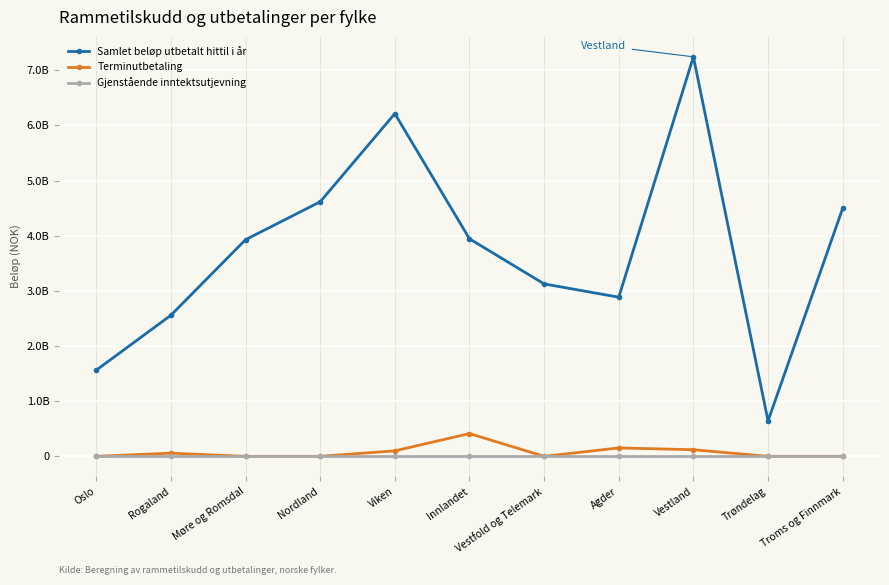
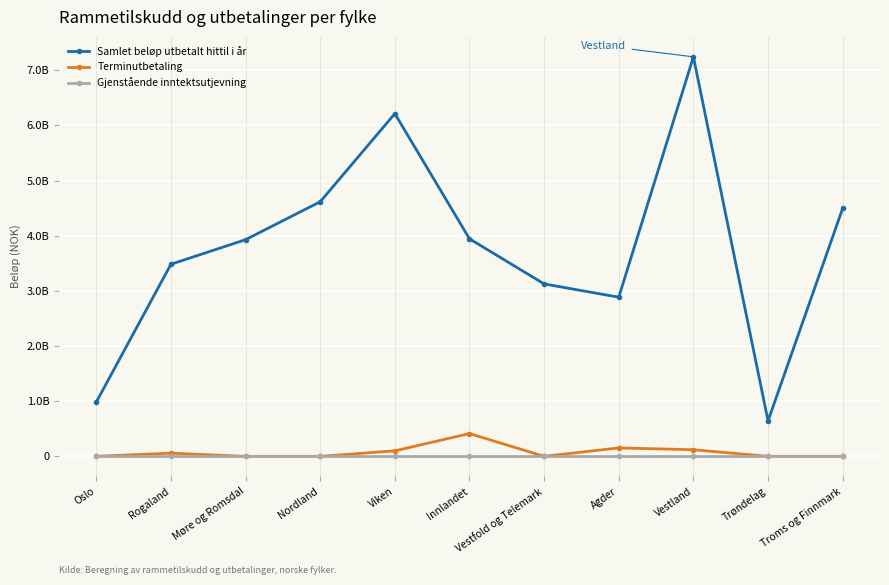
  {
    "Samlet beløp utbetalt hittil i år": {
-     "Oslo": 1600000000,
-     "Rogaland": 2600000000,
+     "Oslo": 1000000000,
+     "Rogaland": 3500000000,
      "Møre og Romsdal": 3900000000,
      "Nordland": 4600000000,
      "Viken": 6200000000,
      "Innlandet": 3900000000,
      "Vestfold og Telemark": 3100000000,
      "Agder": 2900000000,
      "Vestland": 7200000000,
      "Trøndelag": 600000000,
      "Troms og Finnmark": 4500000000
    },
    "Terminutbetaling": {
      "Rogaland": 100000000,
      "Viken": 100000000,
      "Innlandet": 400000000,
      "Agder": 200000000,
      "Vestland": 100000000
    },
    "Gjenstående inntektsutjevning": {
      "Rogaland": 0,
      "Viken": 0,
      "Innlandet": 0,
      "Agder": 0,
      "Vestland": 0
    }
  }
